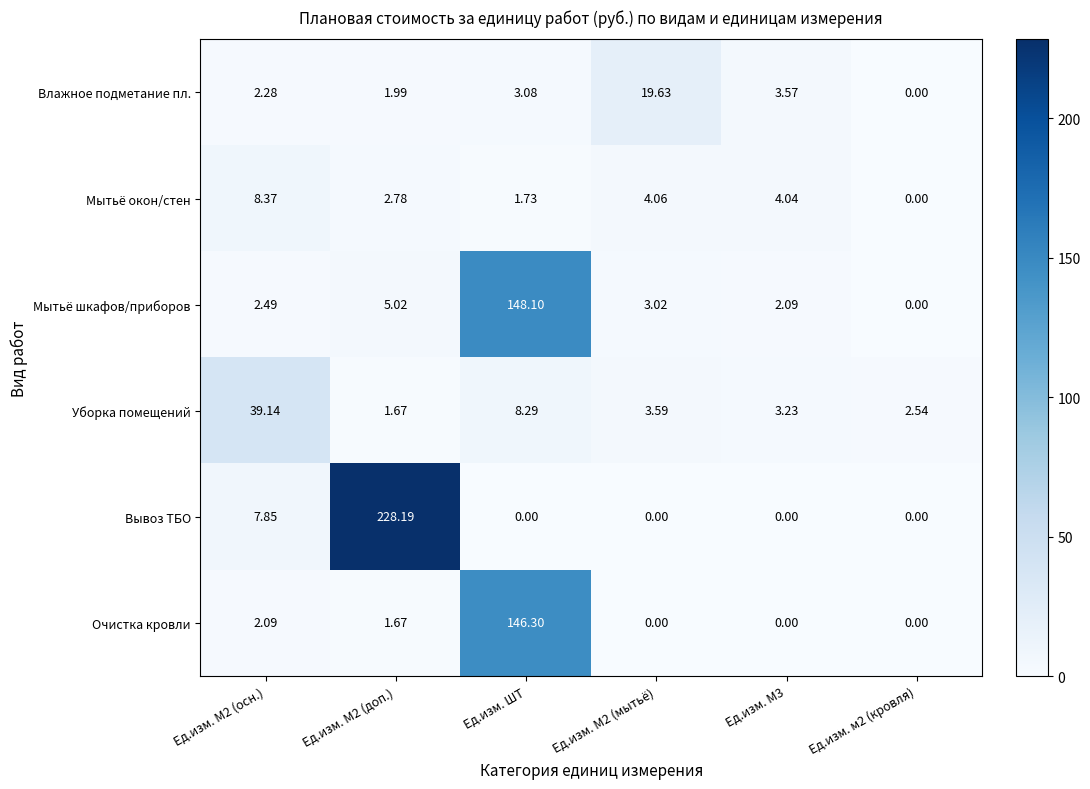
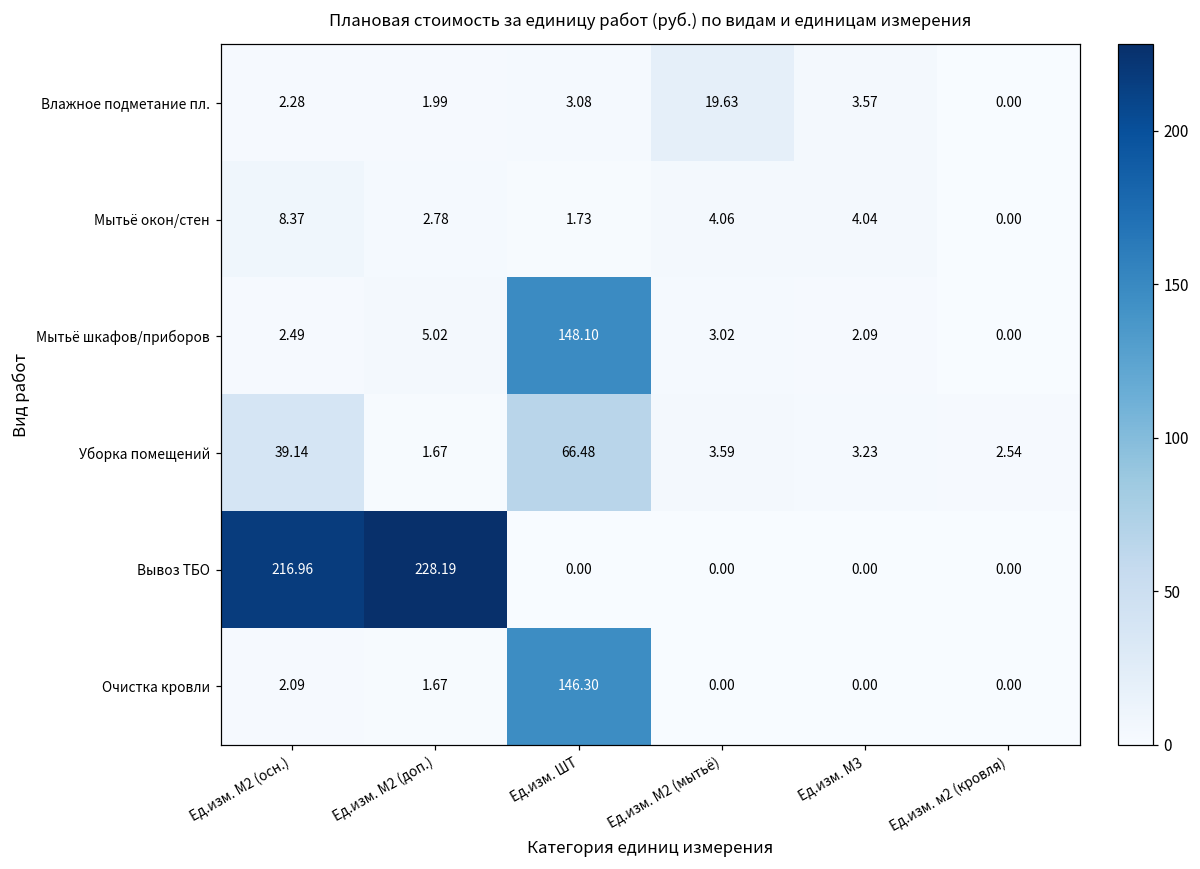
  {
    "Влажное подметание пл.": {
      "Ед.изм. М2 (осн.)": 2.28,
      "Ед.изм. М2 (доп.)": 1.99,
      "Ед.изм. ШТ": 3.08,
      "Ед.изм. М2 (мытьё)": 19.63,
      "Ед.изм. М3": 3.57,
      "Ед.изм. м2 (кровля)": 0.00
    },
    "Мытьё окон/стен": {
      "Ед.изм. М2 (осн.)": 8.37,
      "Ед.изм. М2 (доп.)": 2.78,
      "Ед.изм. ШТ": 1.73,
      "Ед.изм. М2 (мытьё)": 4.06,
      "Ед.изм. М3": 4.04,
      "Ед.изм. м2 (кровля)": 0.00
    },
    "Мытьё шкафов/приборов": {
      "Ед.изм. М2 (осн.)": 2.49,
      "Ед.изм. М2 (доп.)": 5.02,
      "Ед.изм. ШТ": 148.10,
      "Ед.изм. М2 (мытьё)": 3.02,
      "Ед.изм. М3": 2.09,
      "Ед.изм. м2 (кровля)": 0.00
    },
    "Уборка помещений": {
      "Ед.изм. М2 (осн.)": 39.14,
      "Ед.изм. М2 (доп.)": 1.67,
-     "Ед.изм. ШТ": 8.29,
+     "Ед.изм. ШТ": 66.48,
      "Ед.изм. М2 (мытьё)": 3.59,
      "Ед.изм. М3": 3.23,
      "Ед.изм. м2 (кровля)": 2.54
    },
    "Вывоз ТБО": {
-     "Ед.изм. М2 (осн.)": 7.85,
+     "Ед.изм. М2 (осн.)": 216.96,
      "Ед.изм. М2 (доп.)": 228.19,
      "Ед.изм. ШТ": 0.00,
      "Ед.изм. М2 (мытьё)": 0.00,
      "Ед.изм. М3": 0.00,
      "Ед.изм. м2 (кровля)": 0.00
    },
    "Очистка кровли": {
      "Ед.изм. М2 (осн.)": 2.09,
      "Ед.изм. М2 (доп.)": 1.67,
      "Ед.изм. ШТ": 146.30,
      "Ед.изм. М2 (мытьё)": 0.00,
      "Ед.изм. М3": 0.00,
      "Ед.изм. м2 (кровля)": 0.00
    }
  }
